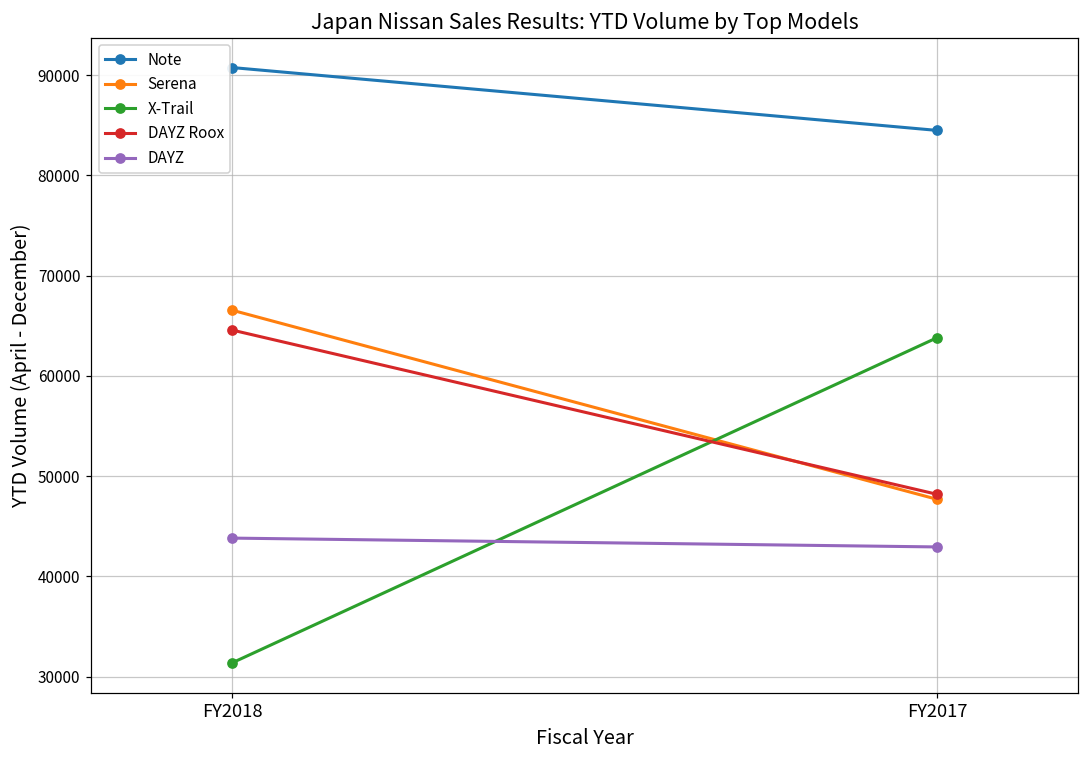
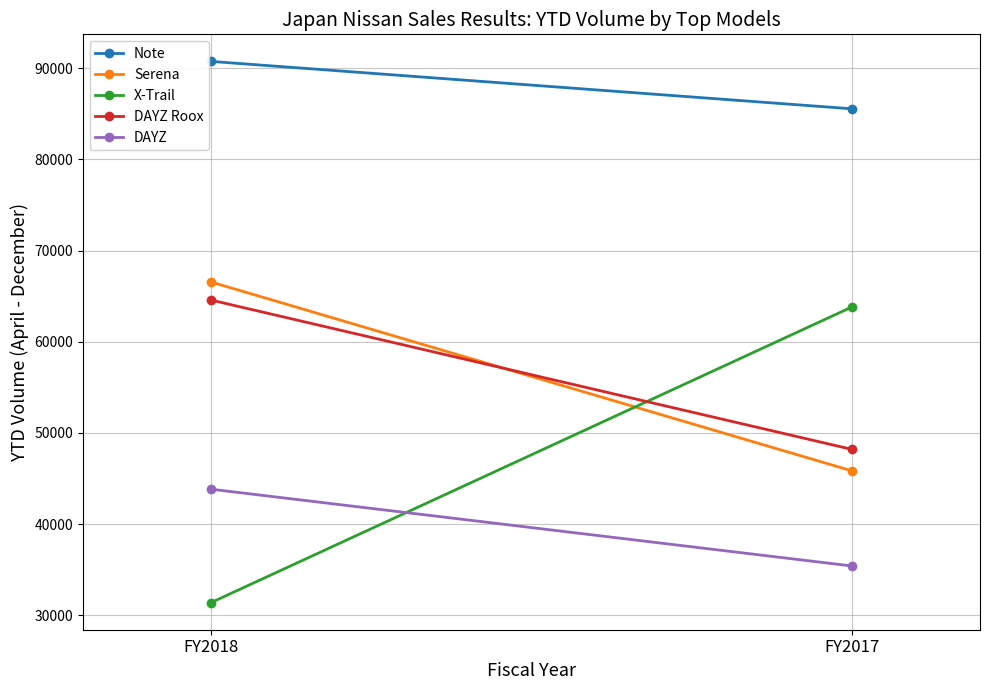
  {
    "Note": {
      "FY2018": 91000,
-     "FY2017": 84000
+     "FY2017": 86000
    },
    "Serena": {
      "FY2018": 67000,
-     "FY2017": 48000
+     "FY2017": 46000
    },
    "X-Trail": {
      "FY2018": 31000,
      "FY2017": 64000
    },
    "DAYZ Roox": {
      "FY2018": 65000,
      "FY2017": 48000
    },
    "DAYZ": {
      "FY2018": 44000,
-     "FY2017": 43000
+     "FY2017": 35000
    }
  }
